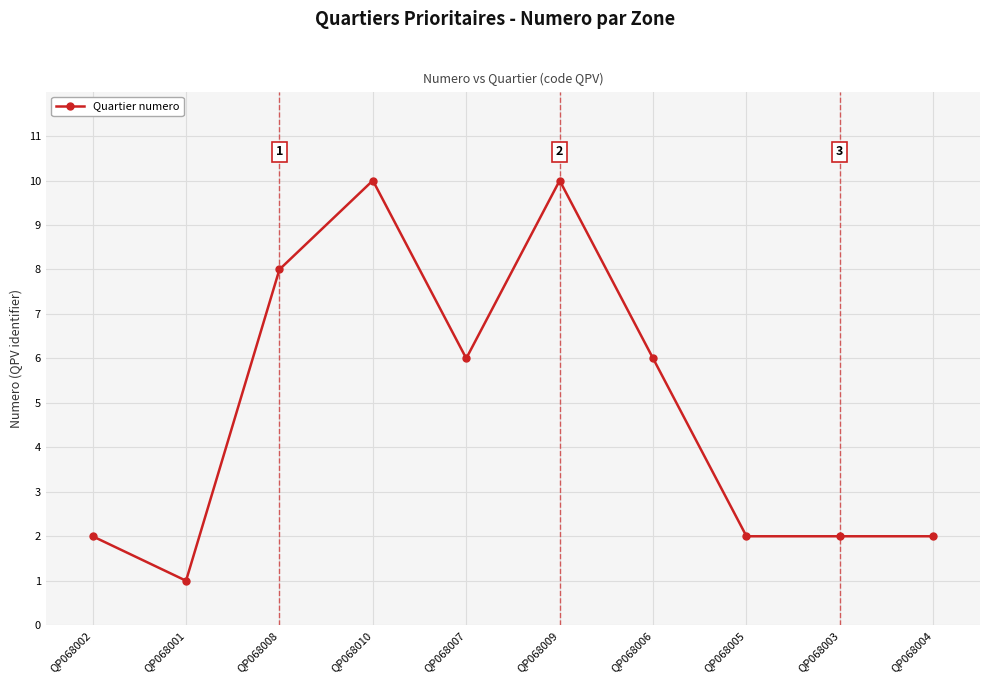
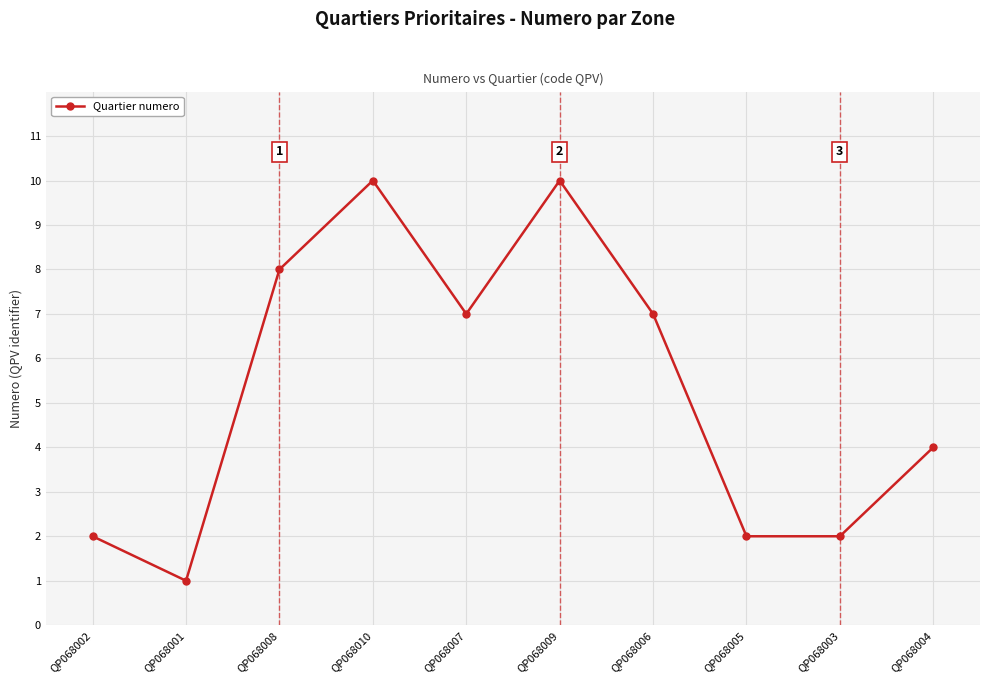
  {
    "QP068002": 2,
    "QP068001": 1,
    "QP068008": 8,
    "QP068010": 10,
-   "QP068007": 6,
-   "QP068006": 6,
+   "QP068007": 7,
+   "QP068006": 7,
    "QP068005": 2,
    "QP068003": 2,
-   "QP068004": 2
+   "QP068004": 4
  }
